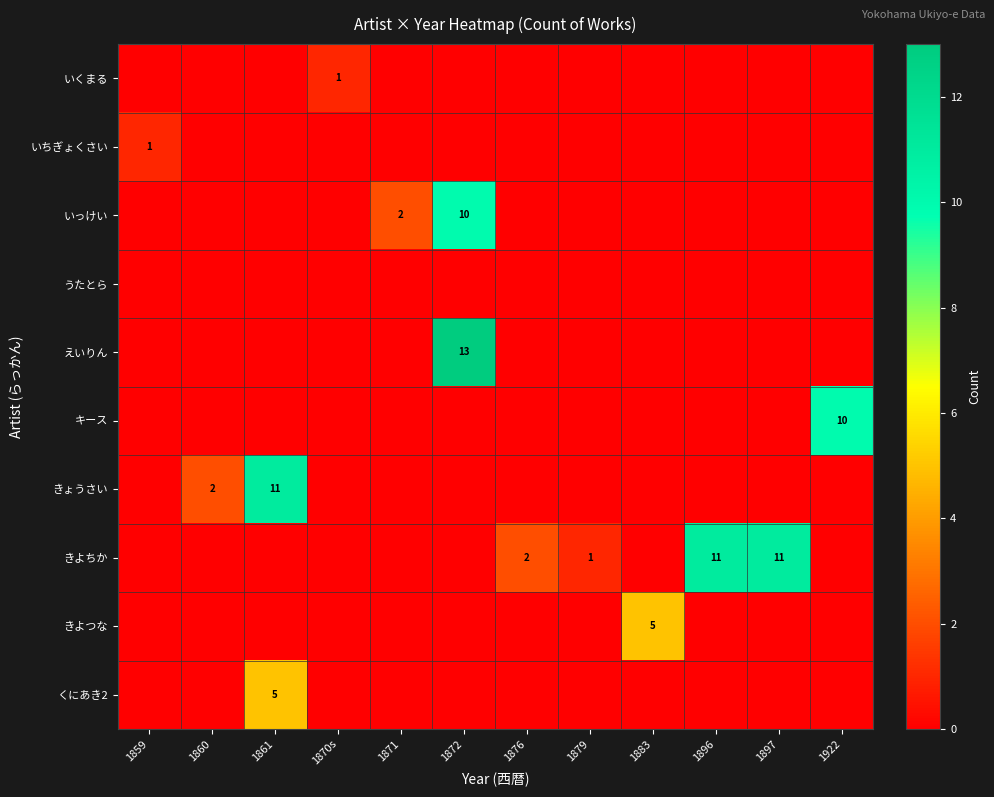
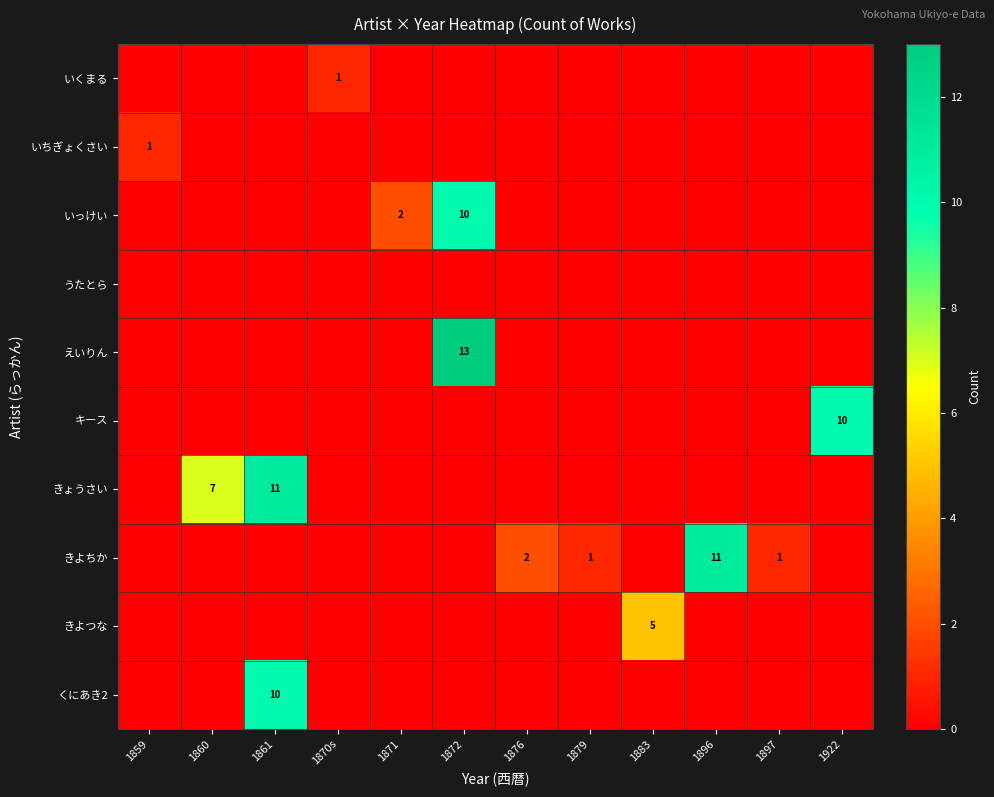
  {
    "いくまる": {
      "1870s": 1
    },
    "いちぎょくさい": {
      "1859": 1
    },
    "いっけい": {
      "1871": 2,
      "1872": 10
    },
    "えいりん": {
      "1872": 13
    },
    "キース": {
      "1922": 10
    },
    "きょうさい": {
-     "1860": 2,
+     "1860": 7,
      "1861": 11
    },
    "きよちか": {
      "1876": 2,
      "1879": 1,
      "1896": 11,
-     "1897": 11
+     "1897": 1
    },
    "きよつな": {
      "1883": 5
    },
    "くにあき2": {
-     "1861": 5
+     "1861": 10
    }
  }
